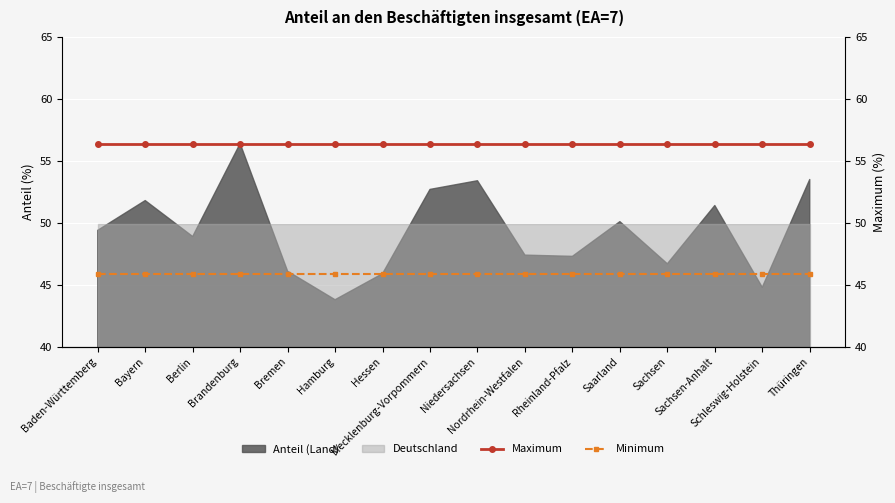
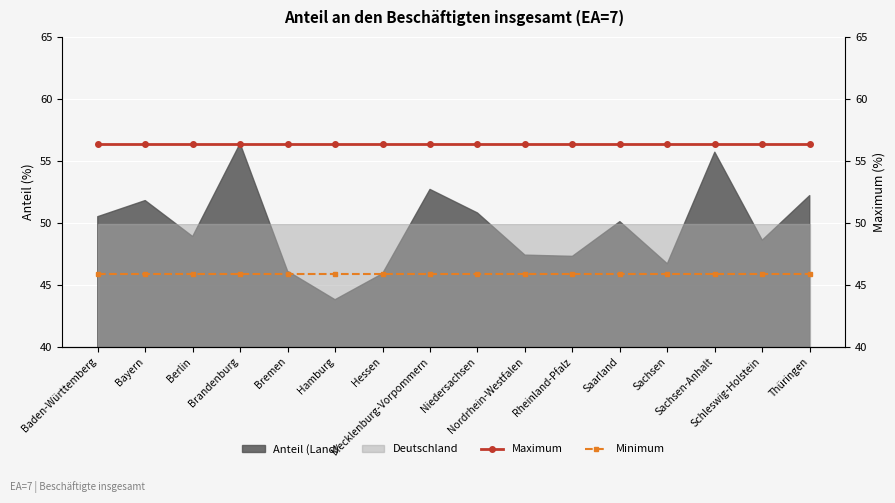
  {
    "Anteil (Land)": {
-     "Baden-Württemberg": 49.4,
+     "Baden-Württemberg": 50.5,
      "Bayern": 51.8,
      "Berlin": 48.9,
      "Brandenburg": 56.4,
      "Bremen": 46.1,
      "Hamburg": 43.8,
      "Hessen": 45.9,
      "Mecklenburg-Vorpommern": 52.7,
-     "Niedersachsen": 53.4,
+     "Niedersachsen": 50.8,
      "Nordrhein-Westfalen": 47.4,
      "Rheinland-Pfalz": 47.3,
      "Sachsen": 46.7,
-     "Sachsen-Anhalt": 51.4,
-     "Schleswig-Holstein": 44.8,
-     "Thüringen": 53.5
+     "Sachsen-Anhalt": 55.7,
+     "Schleswig-Holstein": 48.6,
+     "Thüringen": 52.2
    },
    "Deutschland": {
      "Baden-Württemberg": 49.9,
      "Bayern": 49.9,
      "Berlin": 49.9,
      "Brandenburg": 49.9,
      "Bremen": 49.9,
      "Hamburg": 49.9,
      "Hessen": 49.9,
      "Mecklenburg-Vorpommern": 49.9,
      "Niedersachsen": 49.9,
      "Nordrhein-Westfalen": 49.9,
      "Rheinland-Pfalz": 49.9,
      "Sachsen": 49.9,
      "Sachsen-Anhalt": 49.9,
      "Schleswig-Holstein": 49.9,
      "Thüringen": 49.9
    },
    "Maximum": {
      "Baden-Württemberg": 56.4,
      "Bayern": 56.4,
      "Berlin": 56.4,
      "Brandenburg": 56.4,
      "Bremen": 56.4,
      "Hamburg": 56.4,
      "Hessen": 56.4,
      "Mecklenburg-Vorpommern": 56.4,
      "Niedersachsen": 56.4,
      "Nordrhein-Westfalen": 56.4,
      "Rheinland-Pfalz": 56.4,
      "Saarland": 56.4,
      "Sachsen": 56.4,
      "Sachsen-Anhalt": 56.4,
      "Schleswig-Holstein": 56.4,
      "Thüringen": 56.4
    },
    "Minimum": {
      "Baden-Württemberg": 45.9,
      "Bayern": 45.9,
      "Berlin": 45.9,
      "Brandenburg": 45.9,
      "Bremen": 45.9,
      "Hamburg": 45.9,
      "Hessen": 45.9,
      "Mecklenburg-Vorpommern": 45.9,
      "Niedersachsen": 45.9,
      "Nordrhein-Westfalen": 45.9,
      "Rheinland-Pfalz": 45.9,
      "Saarland": 45.9,
      "Sachsen": 45.9,
      "Sachsen-Anhalt": 45.9,
      "Schleswig-Holstein": 45.9,
      "Thüringen": 45.9
    }
  }
